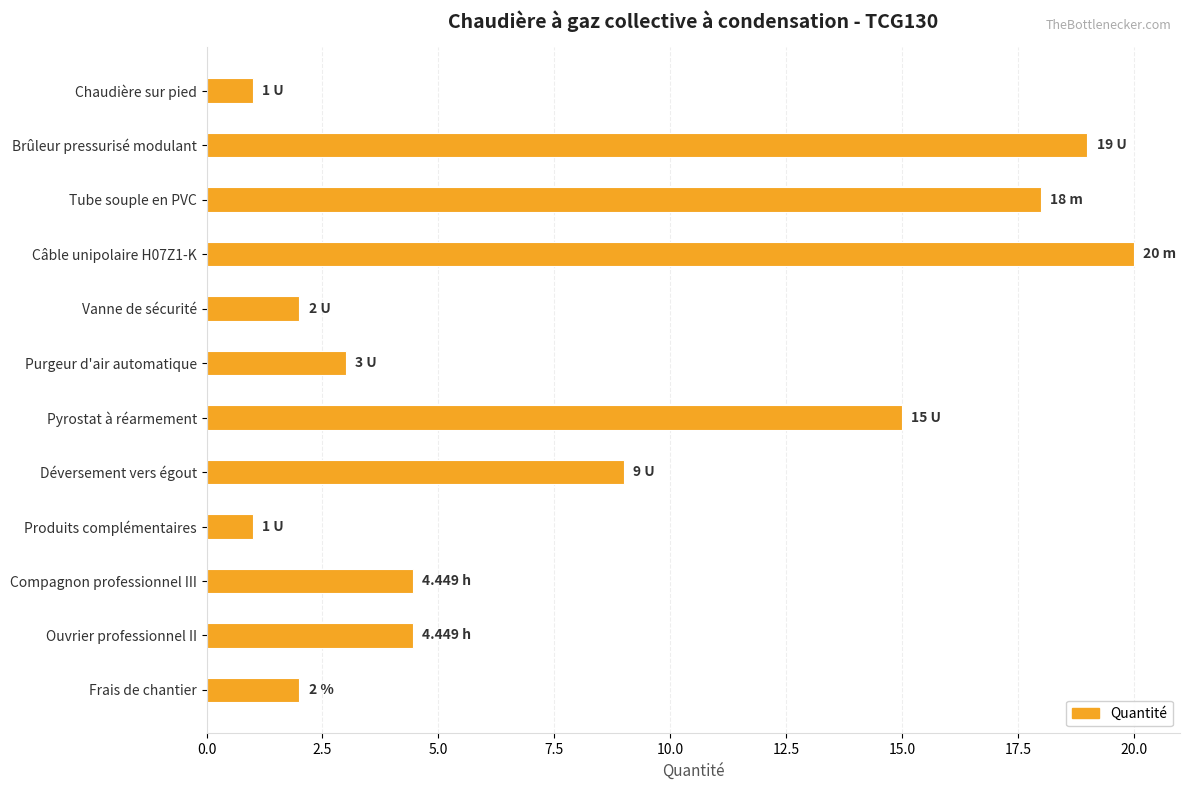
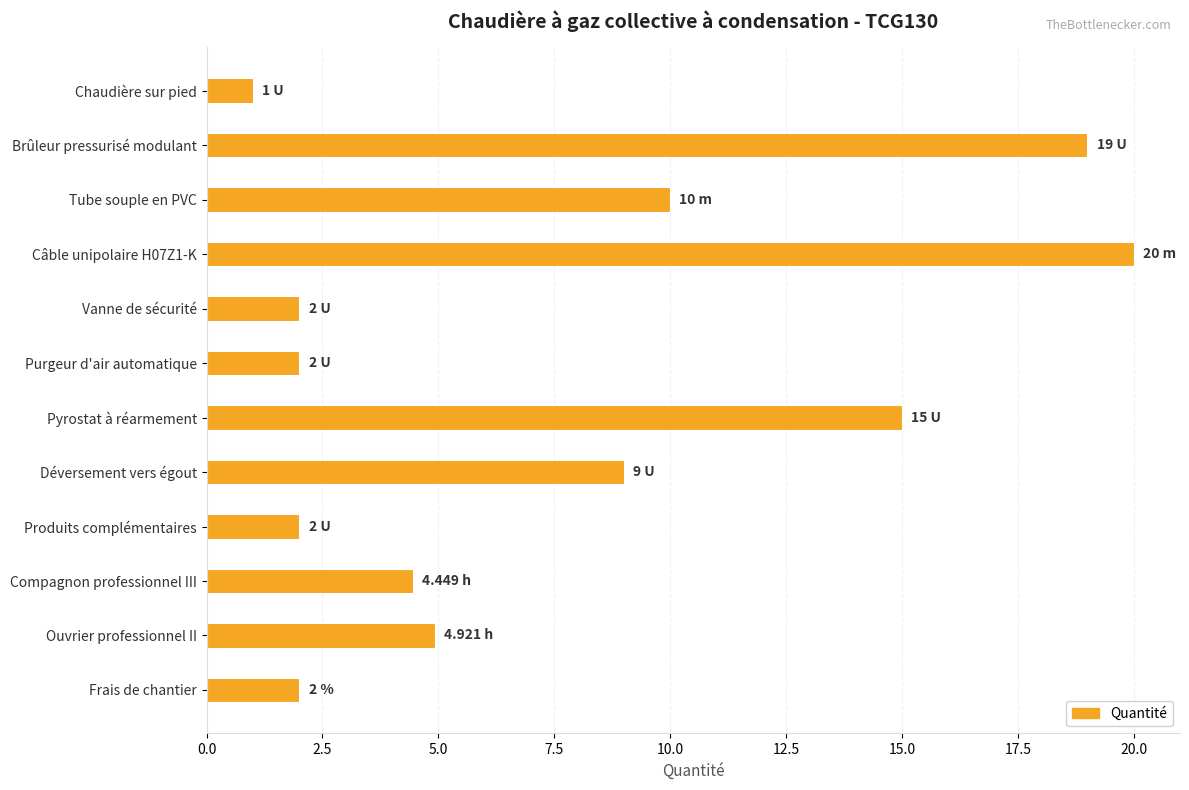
  {
    "Chaudière sur pied": "1",
    "Brûleur pressurisé modulant": "19",
-   "Tube souple en PVC": "18",
+   "Tube souple en PVC": "10",
    "Câble unipolaire H07Z1-K": "20",
    "Vanne de sécurité": "2",
-   "Purgeur d'air automatique": "3",
+   "Purgeur d'air automatique": "2",
    "Pyrostat à réarmement": "15",
    "Déversement vers égout": "9",
-   "Produits complémentaires": "1",
+   "Produits complémentaires": "2",
    "Compagnon professionnel III": "4.449",
-   "Ouvrier professionnel II": "4.449",
+   "Ouvrier professionnel II": "4.921",
    "Frais de chantier": "2 %"
  }
